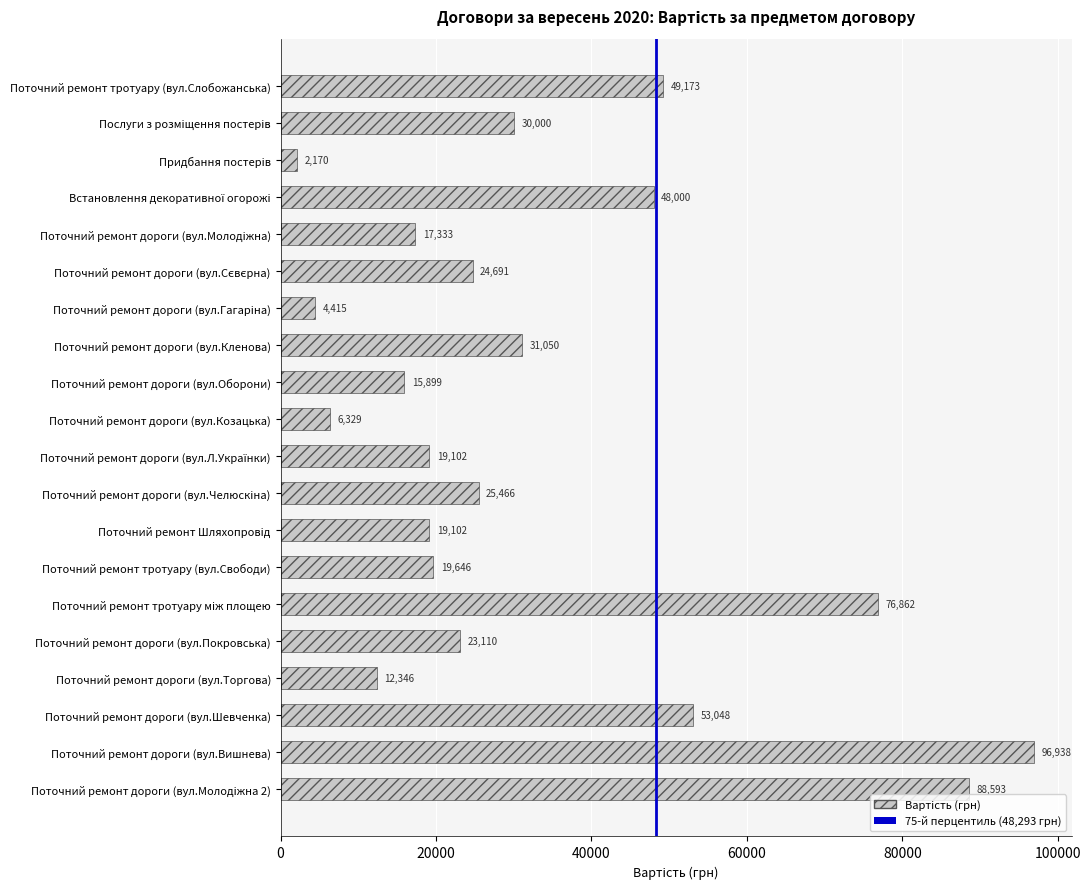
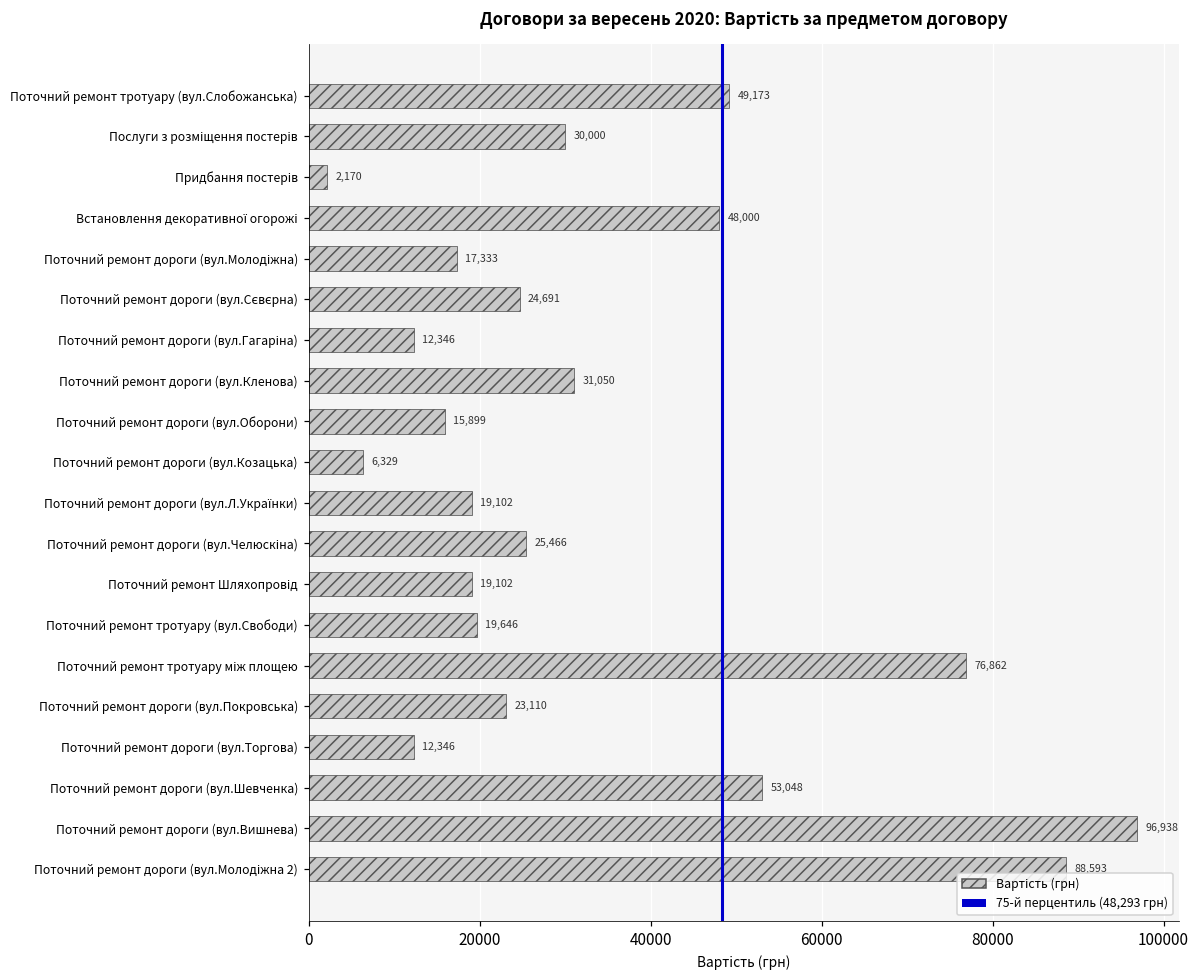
  {
    "Поточний ремонт тротуару (вул.Слобожанська)": "49,173",
    "Послуги з розміщення постерів": "30,000",
    "Придбання постерів": "2,170",
    "Встановлення декоративної огорожі": "48,000",
    "Поточний ремонт дороги (вул.Молодіжна)": "17,333",
    "Поточний ремонт дороги (вул.Сєвєрна)": "24,691",
-   "Поточний ремонт дороги (вул.Гагаріна)": "4,415",
+   "Поточний ремонт дороги (вул.Гагаріна)": "12,346",
    "Поточний ремонт дороги (вул.Кленова)": "31,050",
    "Поточний ремонт дороги (вул.Оборони)": "15,899",
    "Поточний ремонт дороги (вул.Козацька)": "6,329",
    "Поточний ремонт дороги (вул.Л.Українки)": "19,102",
    "Поточний ремонт дороги (вул.Челюскіна)": "25,466",
    "Поточний ремонт Шляхопровід": "19,102",
    "Поточний ремонт тротуару (вул.Свободи)": "19,646",
    "Поточний ремонт тротуару між площею": "76,862",
    "Поточний ремонт дороги (вул.Покровська)": "23,110",
    "Поточний ремонт дороги (вул.Торгова)": "12,346",
    "Поточний ремонт дороги (вул.Шевченка)": "53,048",
    "Поточний ремонт дороги (вул.Вишнева)": "96,938",
    "Поточний ремонт дороги (вул.Молодіжна 2)": "88,593"
  }
